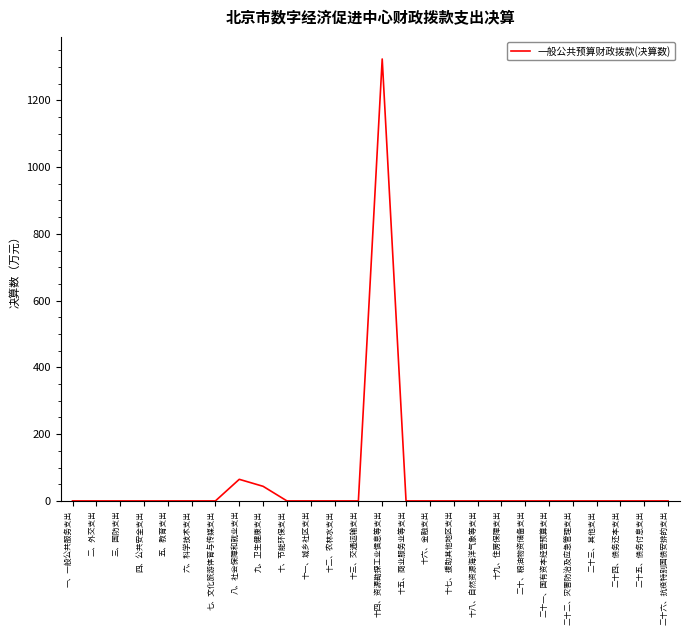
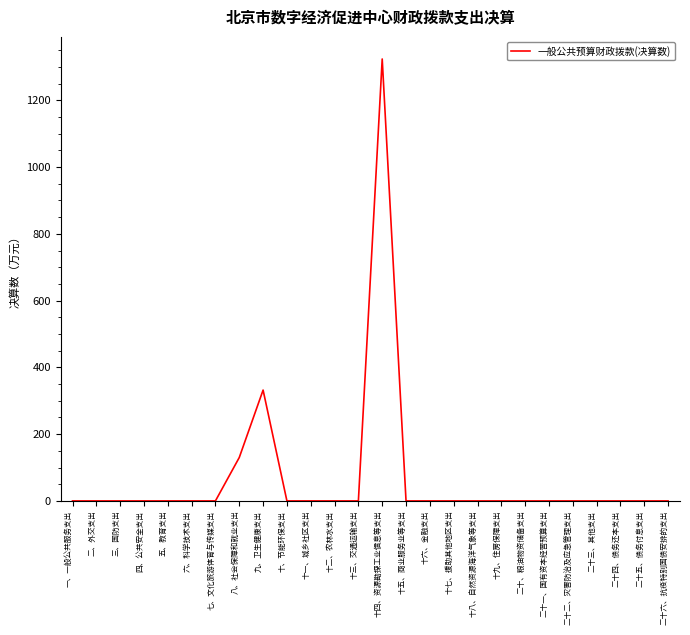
  {
    "一、一般公共服务支出": 0,
    "二、外交支出": 0,
    "三、国防支出": 0,
    "四、公共安全支出": 0,
    "五、教育支出": 0,
    "六、科学技术支出": 0,
    "七、文化旅游体育与传媒支出": 0,
-   "八、社会保障和就业支出": 60,
-   "九、卫生健康支出": 40,
+   "八、社会保障和就业支出": 130,
+   "九、卫生健康支出": 330,
    "十、节能环保支出": 0,
    "十一、城乡社区支出": 0,
    "十二、农林水支出": 0,
    "十三、交通运输支出": 0,
    "十四、资源勘探工业信息等支出": 1320,
    "十五、商业服务业等支出": 0,
    "十六、金融支出": 0,
    "十七、援助其他地区支出": 0,
    "十八、自然资源海洋气象等支出": 0,
    "十九、住房保障支出": 0,
    "二十、粮油物资储备支出": 0,
    "二十一、国有资本经营预算支出": 0,
    "二十二、灾害防治及应急管理支出": 0,
    "二十三、其他支出": 0,
    "二十四、债务还本支出": 0,
    "二十五、债务付息支出": 0,
    "二十六、抗疫特别国债安排的支出": 0
  }
